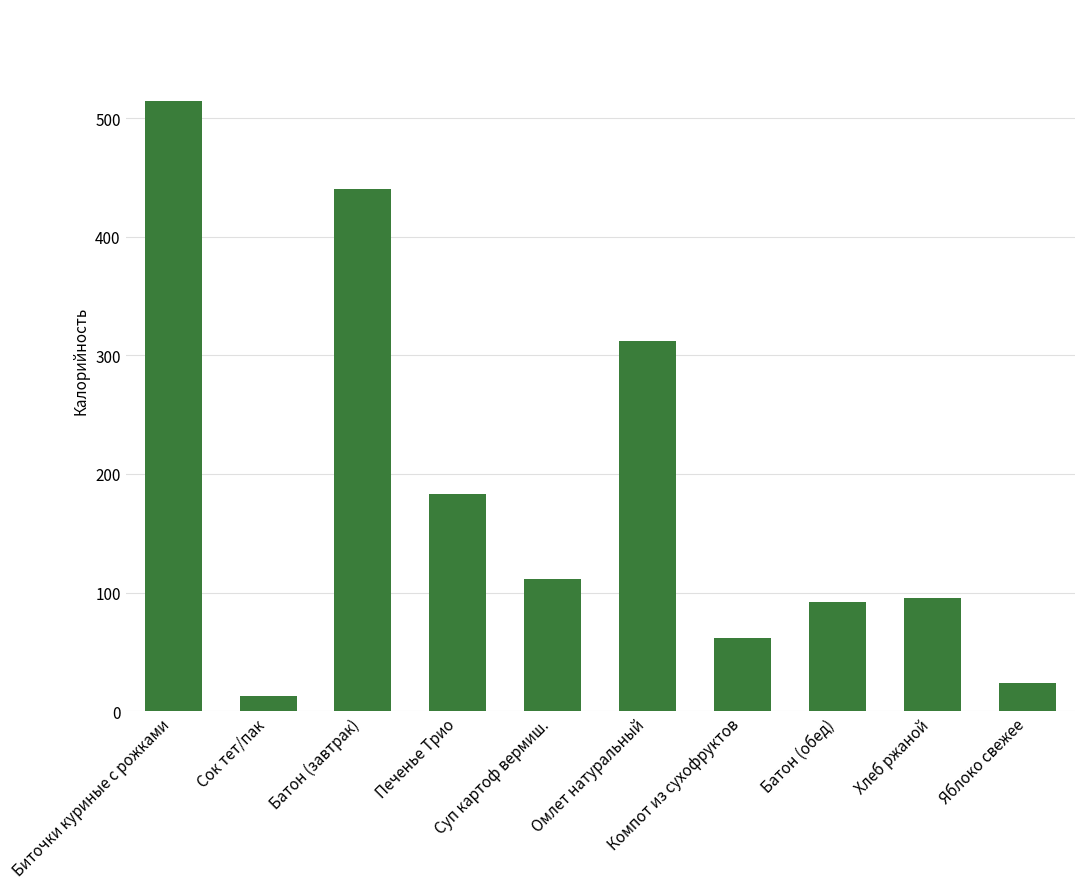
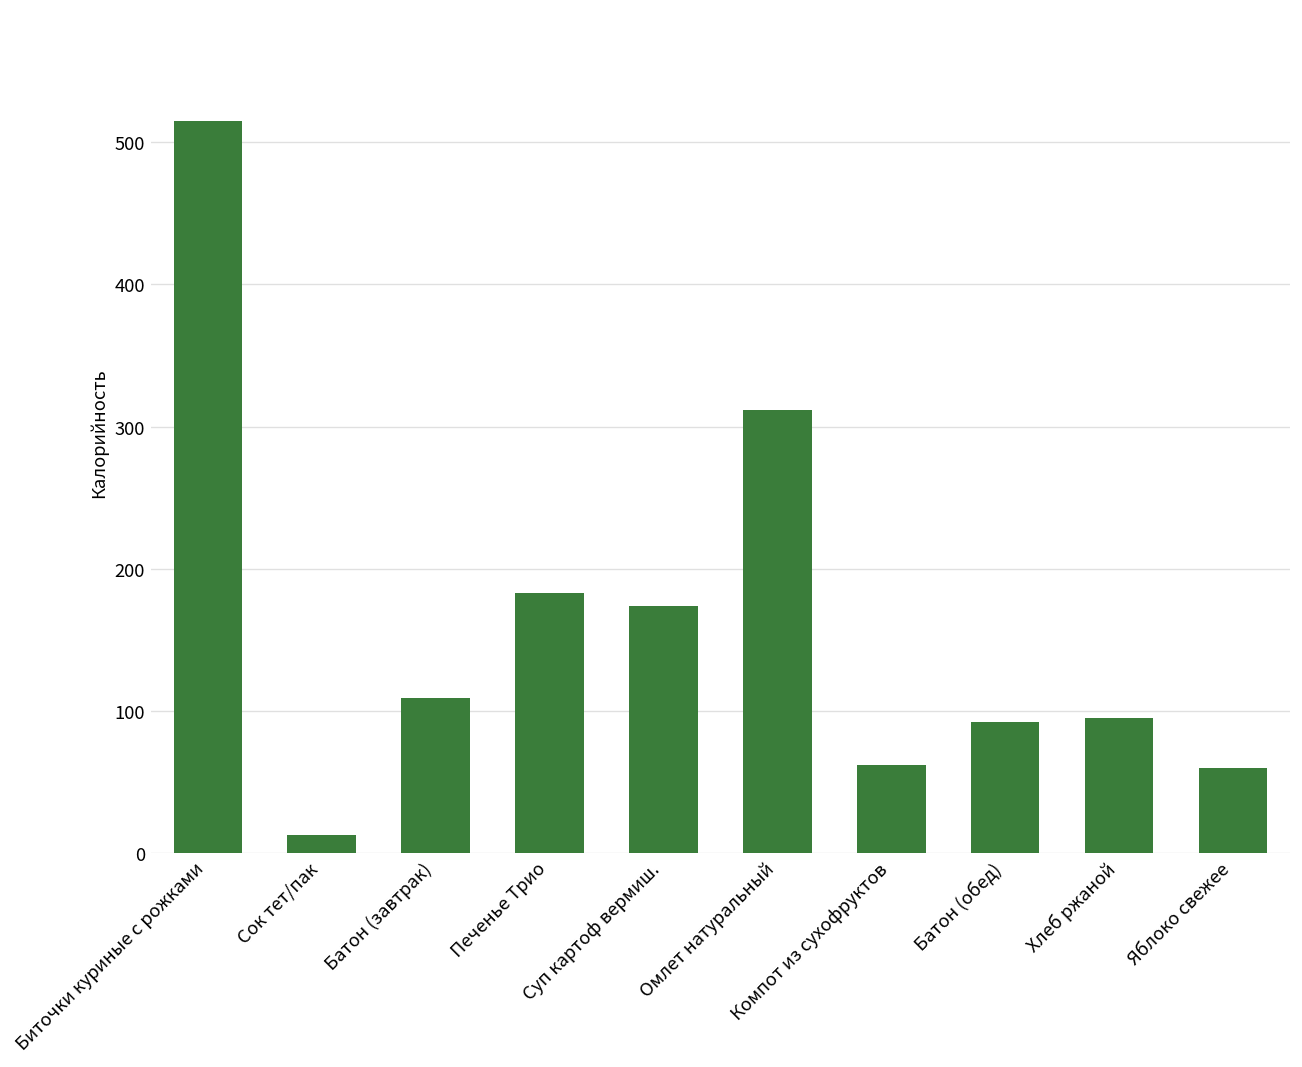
  {
    "Биточки куриные с рожками": 515,
    "Сок тет/пак": 13,
-   "Батон (завтрак)": 440,
+   "Батон (завтрак)": 110,
    "Печенье Трио": 183,
-   "Суп картоф вермиш.": 111,
+   "Суп картоф вермиш.": 174,
    "Омлет натуральный": 312,
    "Компот из сухофруктов": 62,
    "Батон (обед)": 92,
    "Хлеб ржаной": 95,
-   "Яблоко свежее": 24
+   "Яблоко свежее": 60
  }
